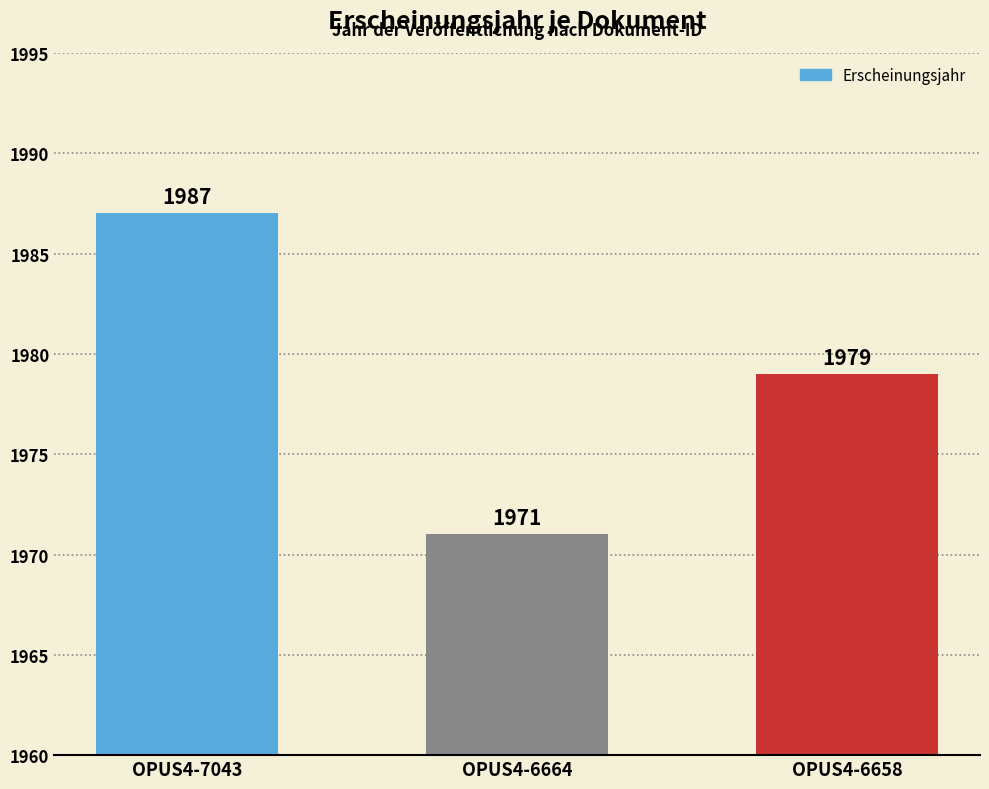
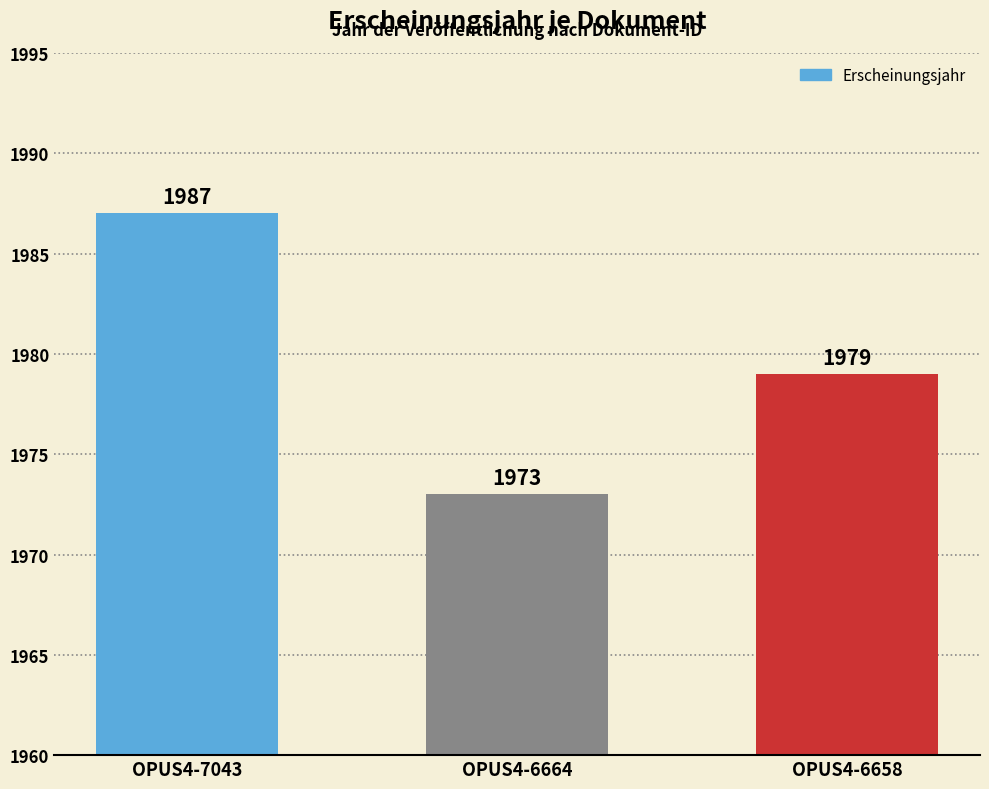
  {
    "OPUS4-7043": 1987,
-   "OPUS4-6664": 1971,
+   "OPUS4-6664": 1973,
    "OPUS4-6658": 1979
  }
